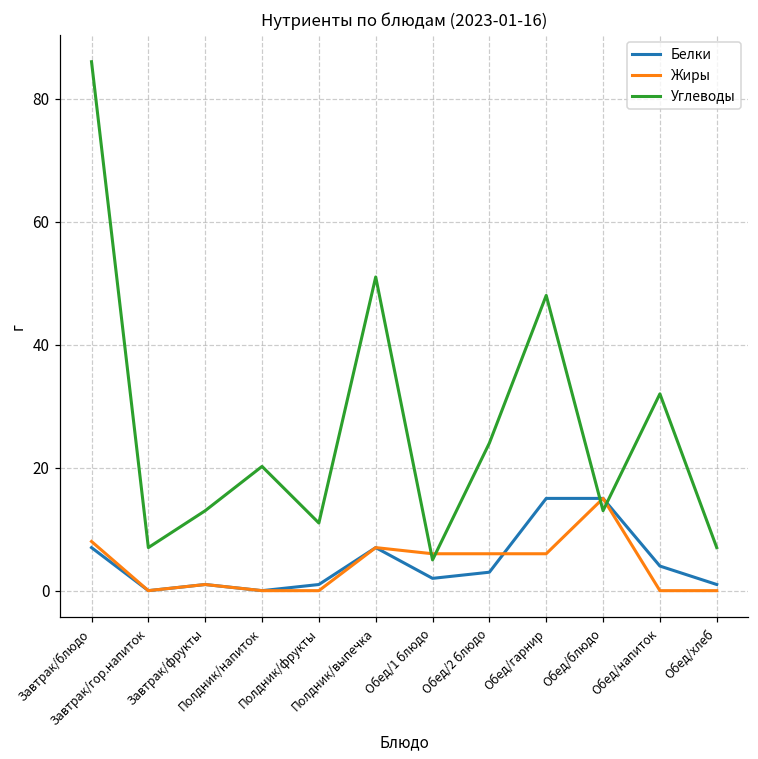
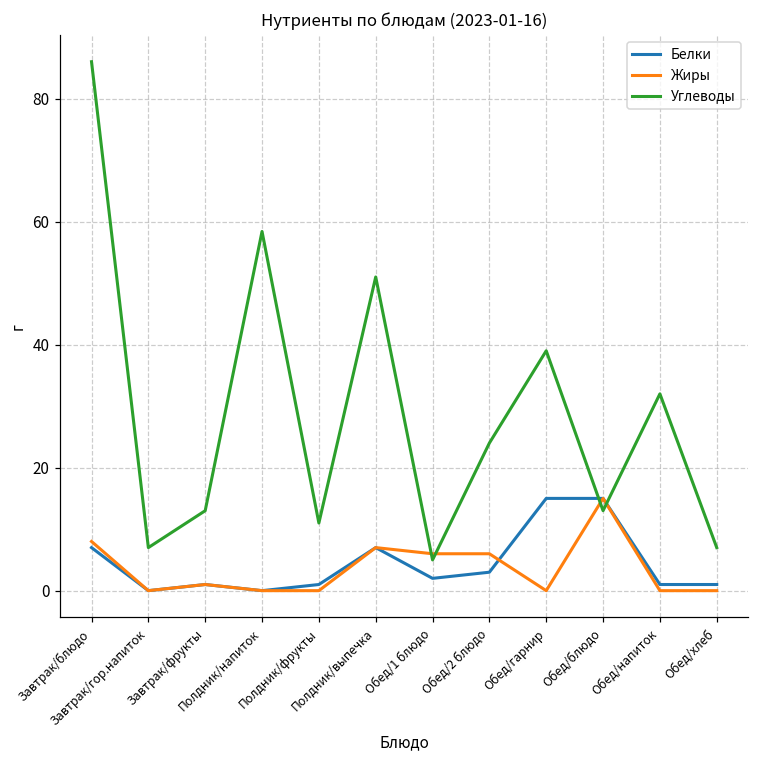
  {
    "Белки": {
      "Завтрак/блюдо": 7,
      "Полдник/фрукты": 1,
      "Обед/1 блюдо": 2,
      "Обед/2 блюдо": 3,
      "Обед/гарнир": 15,
-     "Обед/напиток": 4,
+     "Обед/напиток": 1,
      "Обед/хлеб": 1
    },
    "Жиры": {
      "Завтрак/блюдо": 8,
      "Полдник/фрукты": 0,
      "Обед/1 блюдо": 6,
      "Обед/2 блюдо": 6,
-     "Обед/гарнир": 6,
+     "Обед/гарнир": 0,
      "Обед/напиток": 0,
      "Обед/хлеб": 0
    },
    "Углеводы": {
      "Завтрак/блюдо": 86,
      "Завтрак/гор.напиток": 7,
      "Завтрак/фрукты": 13,
-     "Полдник/напиток": 20,
+     "Полдник/напиток": 58,
      "Полдник/фрукты": 11,
      "Полдник/выпечка": 51,
      "Обед/1 блюдо": 5,
      "Обед/2 блюдо": 24,
-     "Обед/гарнир": 48,
+     "Обед/гарнир": 39,
      "Обед/блюдо": 13,
      "Обед/напиток": 32,
      "Обед/хлеб": 7
    }
  }
